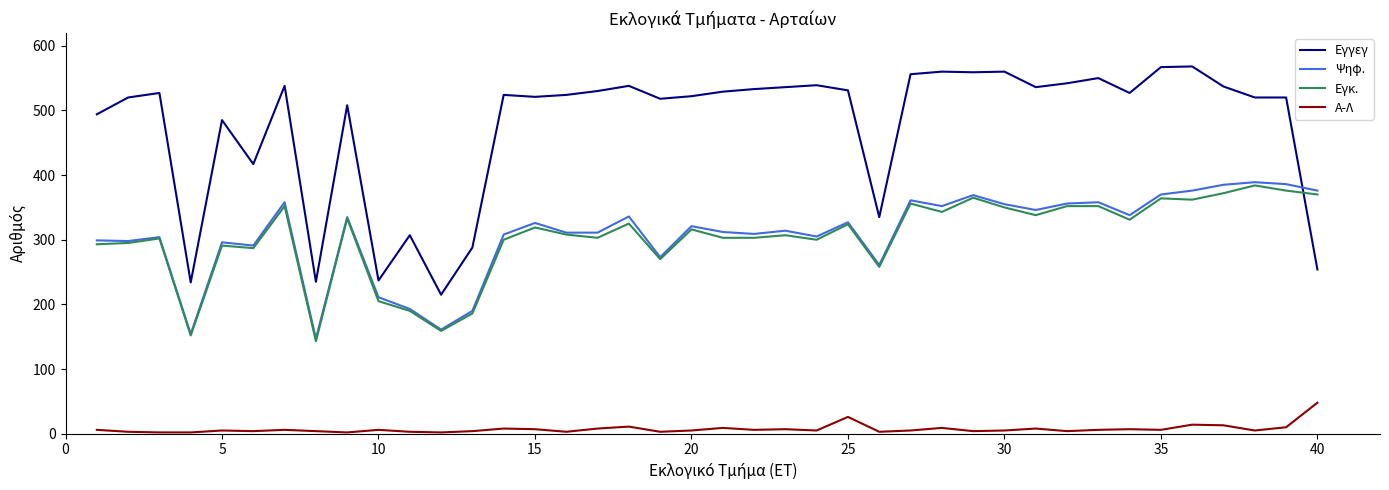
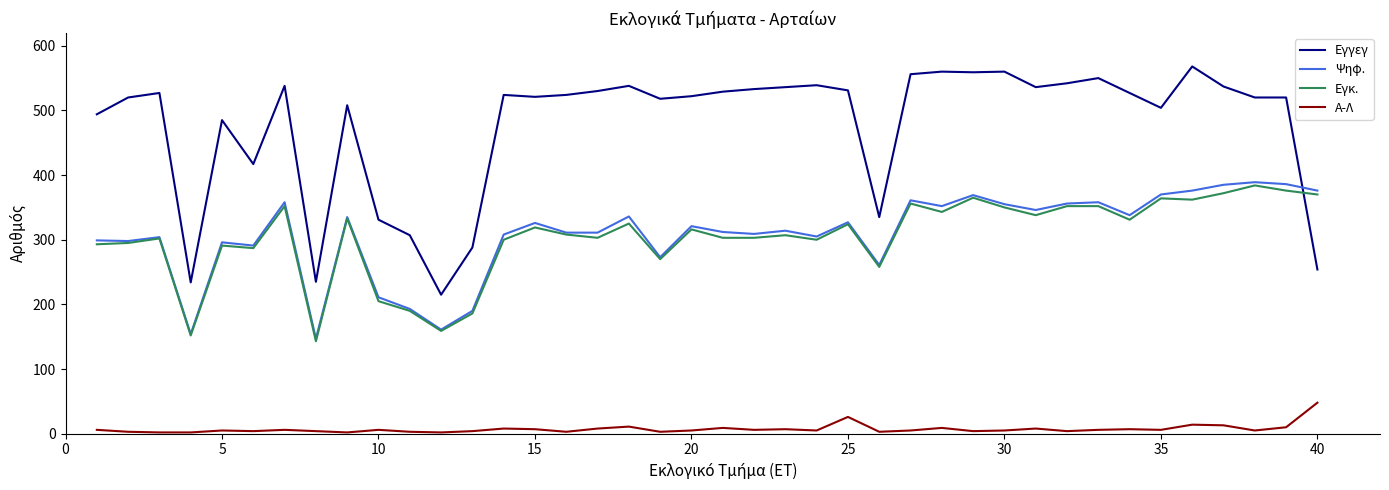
  {
    "Εγγεγ": {
      "5": 490,
-     "10": 240,
+     "10": 330,
      "15": 520,
      "20": 520,
      "25": 530,
      "30": 560,
-     "35": 570,
+     "35": 500,
      "40": 250
    },
    "Ψηφ.": {
      "5": 300,
      "10": 210,
      "15": 330,
      "20": 320,
      "30": 360,
      "35": 370,
      "40": 380
    },
    "Εγκ.": {
      "5": 290,
      "10": 210,
      "15": 320,
      "20": 320,
      "30": 350,
      "35": 360,
      "40": 370
    },
    "Α-Λ": {
      "5": 10,
      "10": 10,
      "15": 10,
      "20": 10,
      "25": 30,
      "30": 10,
      "35": 10,
      "40": 50
    }
  }
